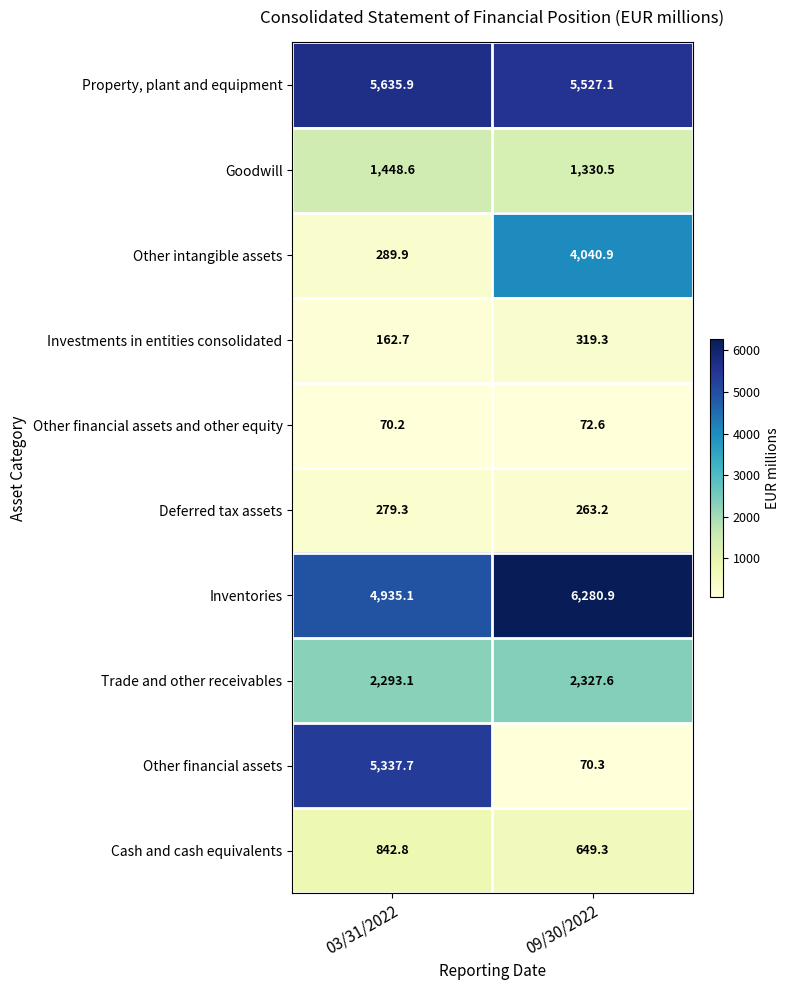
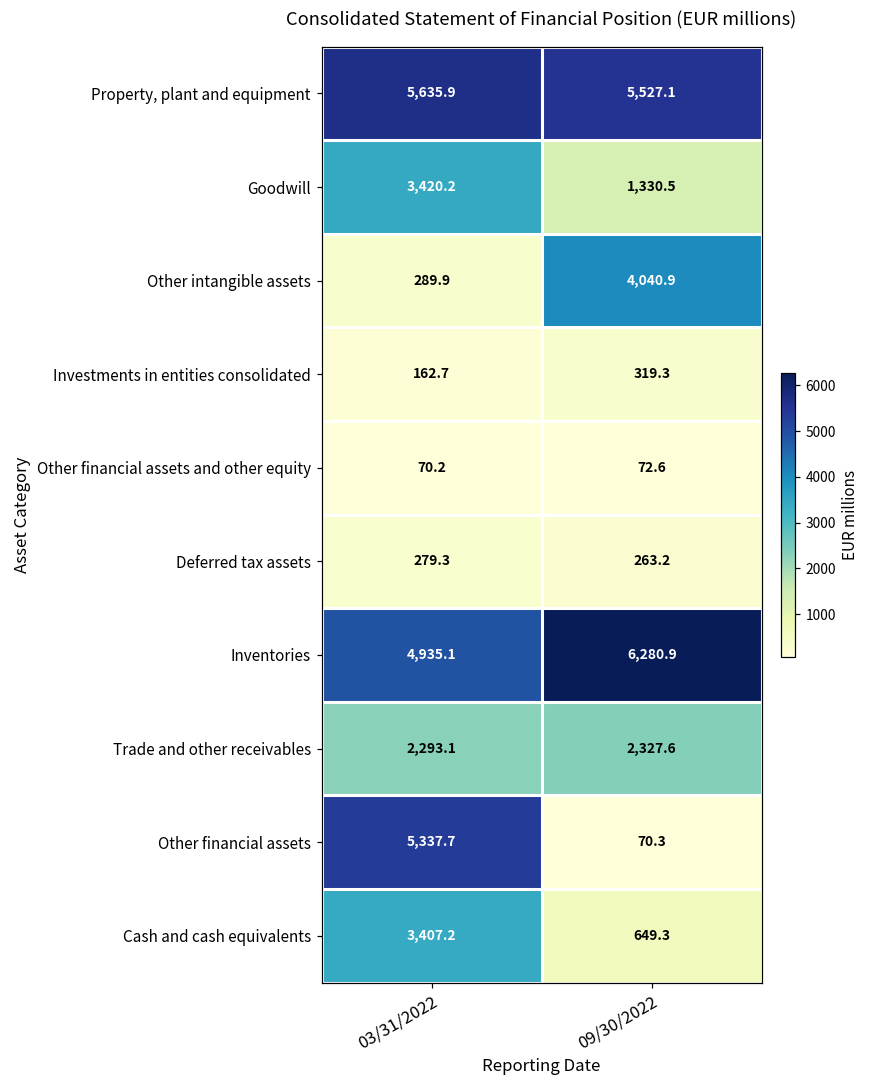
  {
    "Property, plant and equipment": {
      "03/31/2022": "5,635.9",
      "09/30/2022": "5,527.1"
    },
    "Goodwill": {
-     "03/31/2022": "1,448.6",
+     "03/31/2022": "3,420.2",
      "09/30/2022": "1,330.5"
    },
    "Other intangible assets": {
      "03/31/2022": "289.9",
      "09/30/2022": "4,040.9"
    },
    "Investments in entities consolidated": {
      "03/31/2022": "162.7",
      "09/30/2022": "319.3"
    },
    "Other financial assets and other equity": {
      "03/31/2022": "70.2",
      "09/30/2022": "72.6"
    },
    "Deferred tax assets": {
      "03/31/2022": "279.3",
      "09/30/2022": "263.2"
    },
    "Inventories": {
      "03/31/2022": "4,935.1",
      "09/30/2022": "6,280.9"
    },
    "Trade and other receivables": {
      "03/31/2022": "2,293.1",
      "09/30/2022": "2,327.6"
    },
    "Other financial assets": {
      "03/31/2022": "5,337.7",
      "09/30/2022": "70.3"
    },
    "Cash and cash equivalents": {
-     "03/31/2022": "842.8",
+     "03/31/2022": "3,407.2",
      "09/30/2022": "649.3"
    }
  }
